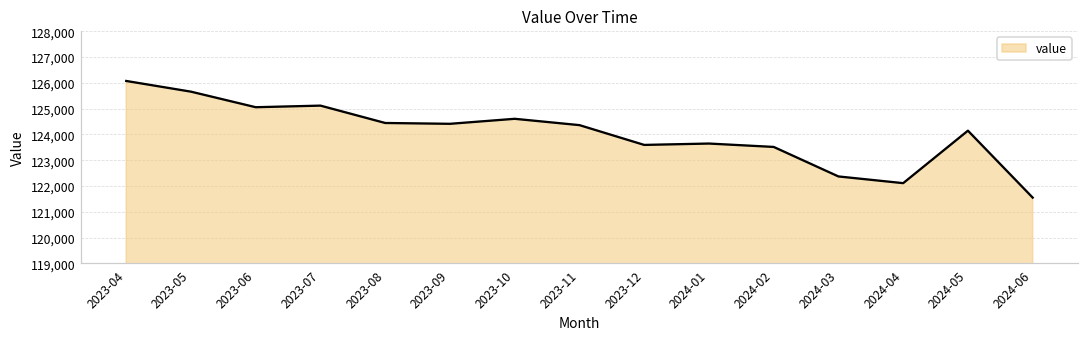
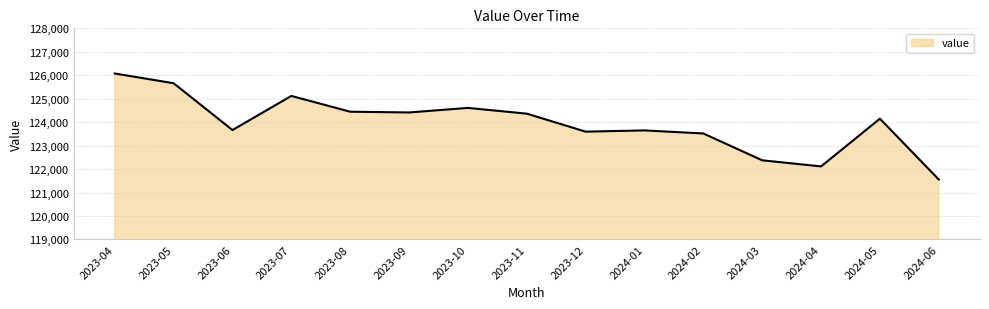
  {
    "2023-04": "126,100",
    "2023-05": "125,700",
-   "2023-06": "125,100",
+   "2023-06": "123,700",
    "2023-07": "125,100",
    "2023-08": "124,400",
    "2023-09": "124,400",
    "2023-10": "124,600",
    "2023-11": "124,400",
    "2023-12": "123,600",
    "2024-01": "123,600",
    "2024-02": "123,500",
    "2024-03": "122,400",
    "2024-04": "122,100",
    "2024-05": "124,100",
    "2024-06": "121,600"
  }
